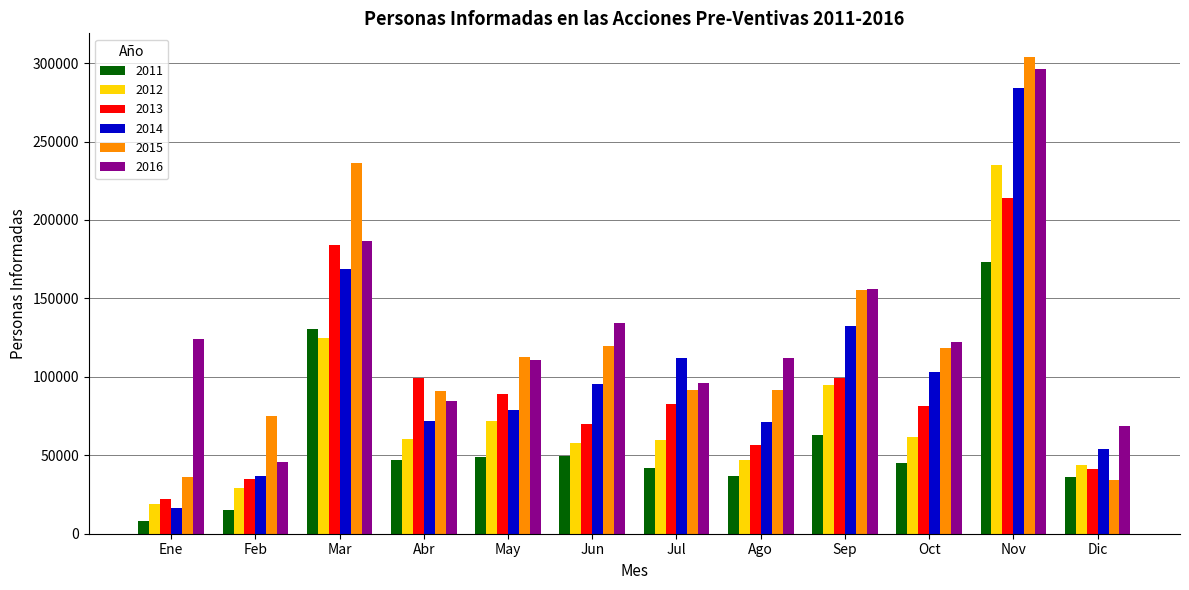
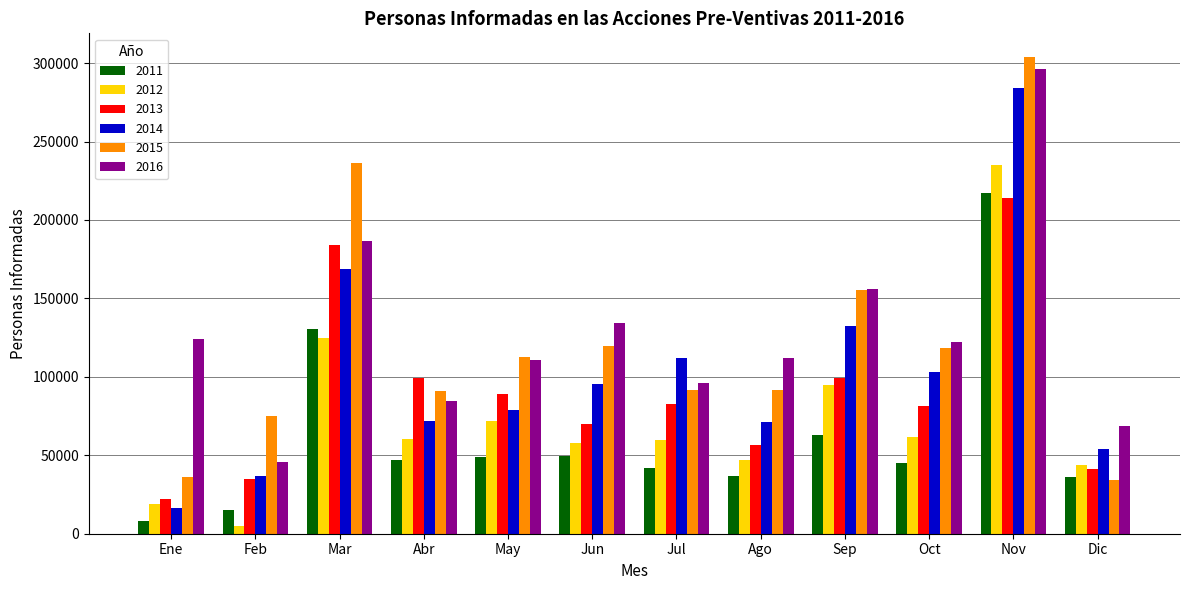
  {
    "2011": {
      "Ene": 8000,
      "Feb": 15000,
      "Mar": 131000,
      "Abr": 47000,
      "May": 49000,
      "Jun": 50000,
      "Jul": 42000,
      "Ago": 37000,
      "Sep": 63000,
      "Oct": 45000,
-     "Nov": 173000,
+     "Nov": 217000,
      "Dic": 36000
    },
    "2012": {
      "Ene": 19000,
-     "Feb": 29000,
+     "Feb": 5000,
      "Mar": 125000,
      "Abr": 61000,
      "May": 72000,
      "Jun": 58000,
      "Jul": 60000,
      "Ago": 47000,
      "Sep": 95000,
      "Oct": 61000,
      "Nov": 235000,
      "Dic": 44000
    },
    "2013": {
      "Ene": 22000,
      "Feb": 35000,
      "Mar": 184000,
      "Abr": 99000,
      "May": 89000,
      "Jun": 70000,
      "Jul": 83000,
      "Ago": 57000,
      "Sep": 99000,
      "Oct": 81000,
      "Nov": 214000,
      "Dic": 41000
    },
    "2014": {
      "Ene": 17000,
      "Feb": 37000,
      "Mar": 169000,
      "Abr": 72000,
      "May": 79000,
      "Jun": 96000,
      "Jul": 112000,
      "Ago": 71000,
      "Sep": 133000,
      "Oct": 103000,
      "Nov": 284000,
      "Dic": 54000
    },
    "2015": {
      "Ene": 36000,
      "Feb": 75000,
      "Mar": 236000,
      "Abr": 91000,
      "May": 113000,
      "Jun": 120000,
      "Jul": 91000,
      "Ago": 92000,
      "Sep": 155000,
      "Oct": 118000,
      "Nov": 304000,
      "Dic": 34000
    },
    "2016": {
      "Ene": 124000,
      "Feb": 46000,
      "Mar": 186000,
      "Abr": 85000,
      "May": 110000,
      "Jun": 134000,
      "Jul": 96000,
      "Ago": 112000,
      "Sep": 156000,
      "Oct": 122000,
      "Nov": 296000,
      "Dic": 69000
    }
  }
